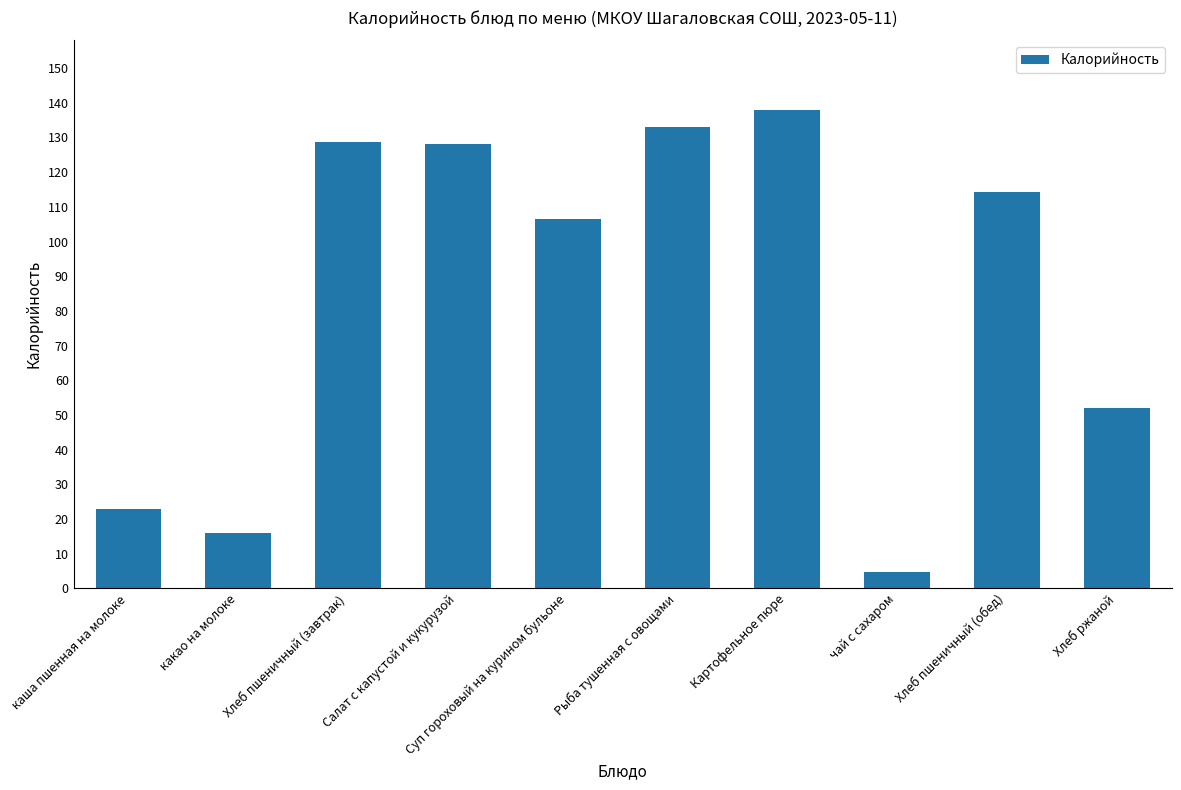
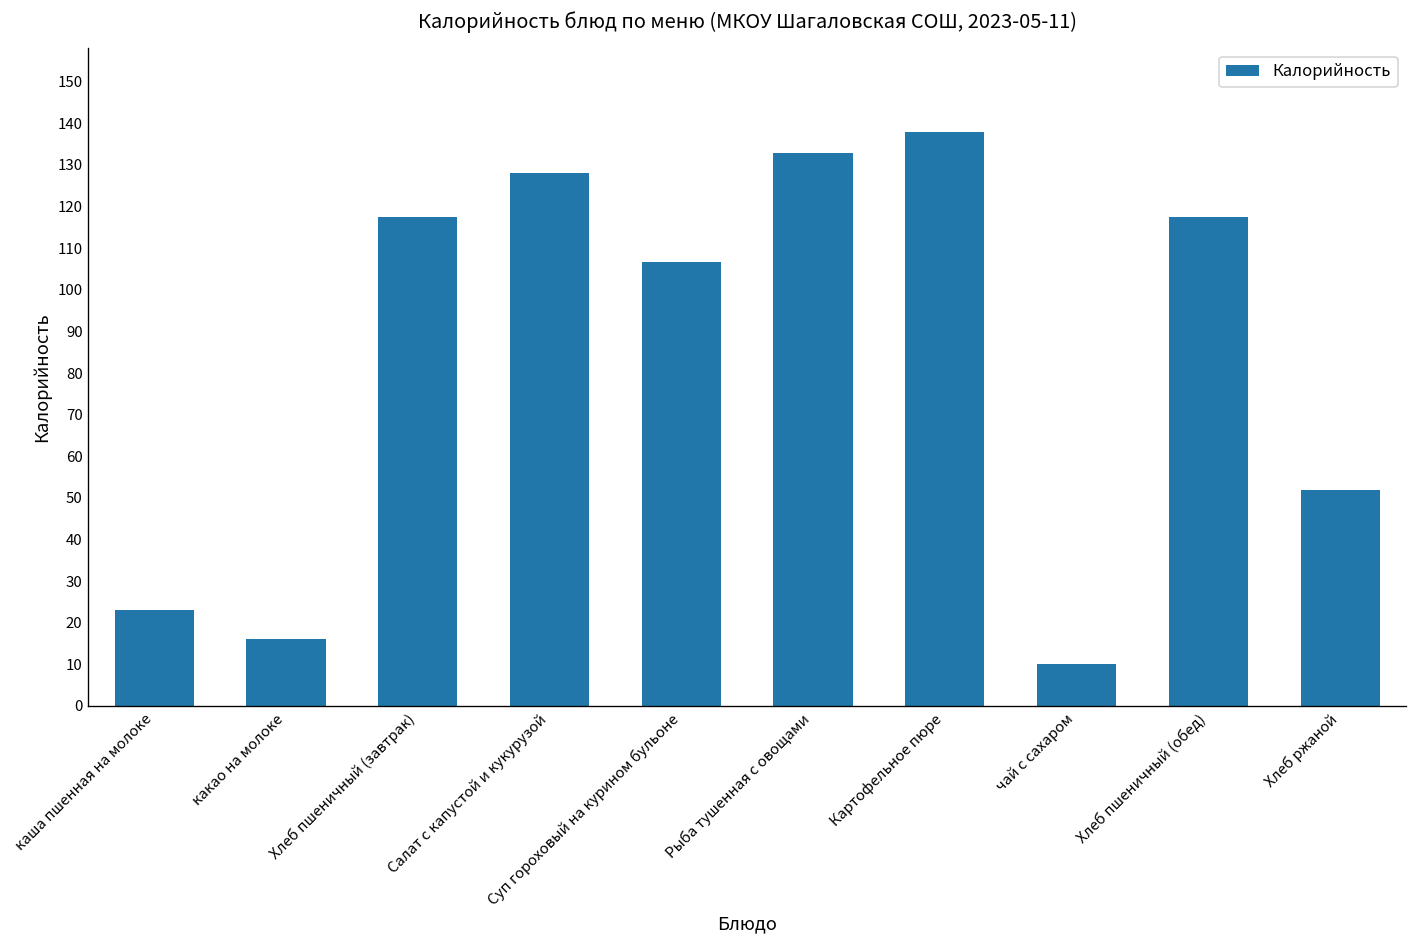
  {
    "каша пшенная на молоке": 23,
    "какао на молоке": 16,
-   "Хлеб пшеничный (завтрак)": 129,
+   "Хлеб пшеничный (завтрак)": 118,
    "Салат с капустой и кукурузой": 128,
    "Суп гороховый на курином бульоне": 107,
    "Рыба тушенная с овощами": 133,
    "Картофельное пюре": 138,
-   "чай с сахаром": 5,
-   "Хлеб пшеничный (обед)": 114,
+   "чай с сахаром": 10,
+   "Хлеб пшеничный (обед)": 118,
    "Хлеб ржаной": 52
  }
